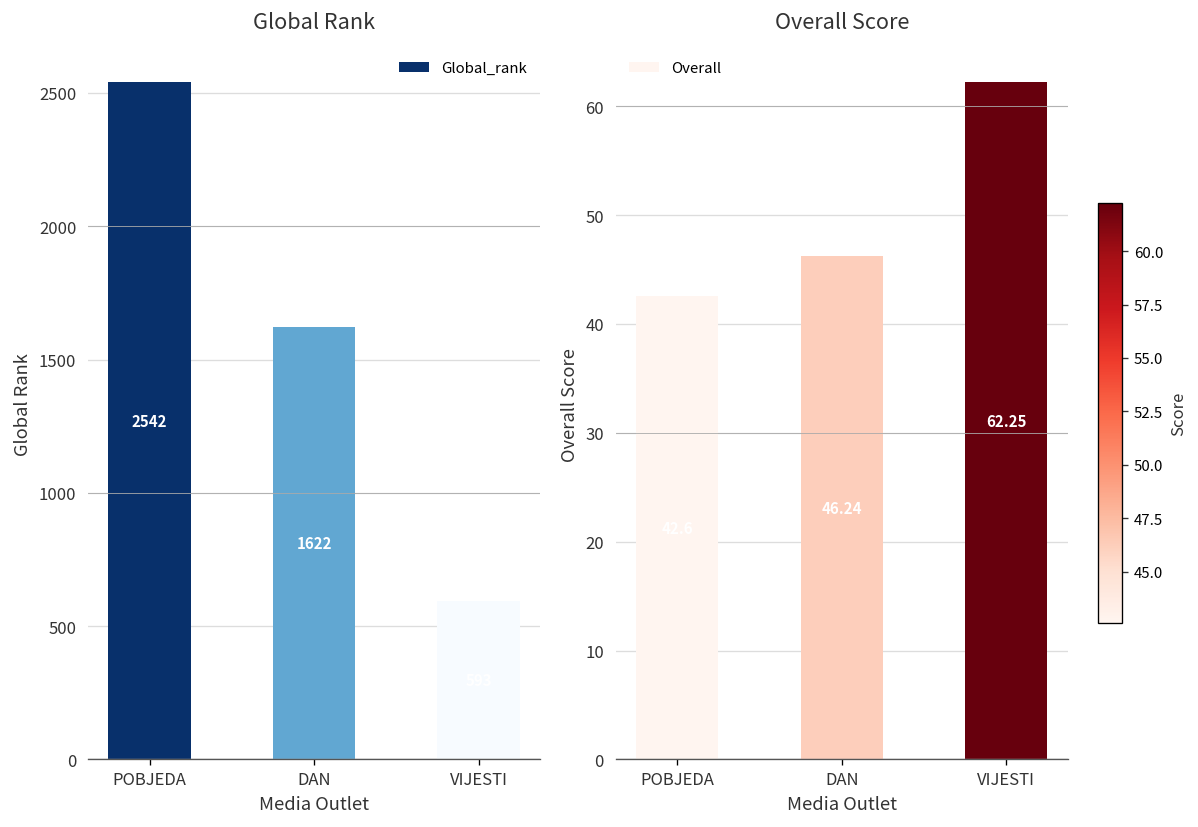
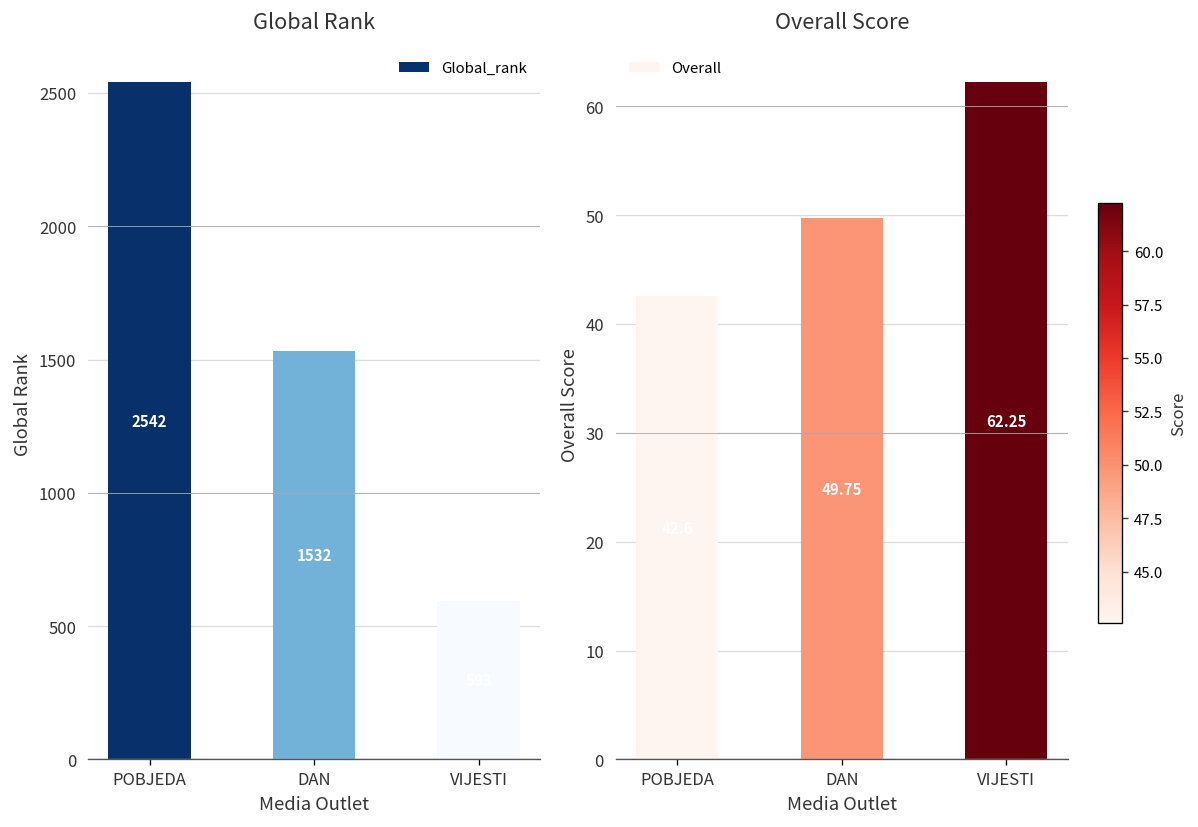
  {
    "Global Rank": {
      "POBJEDA": 2542,
-     "DAN": 1622
+     "DAN": 1532
    },
    "Overall Score": {
-     "DAN": 46.24,
+     "DAN": 49.75,
      "VIJESTI": 62.25
    }
  }
